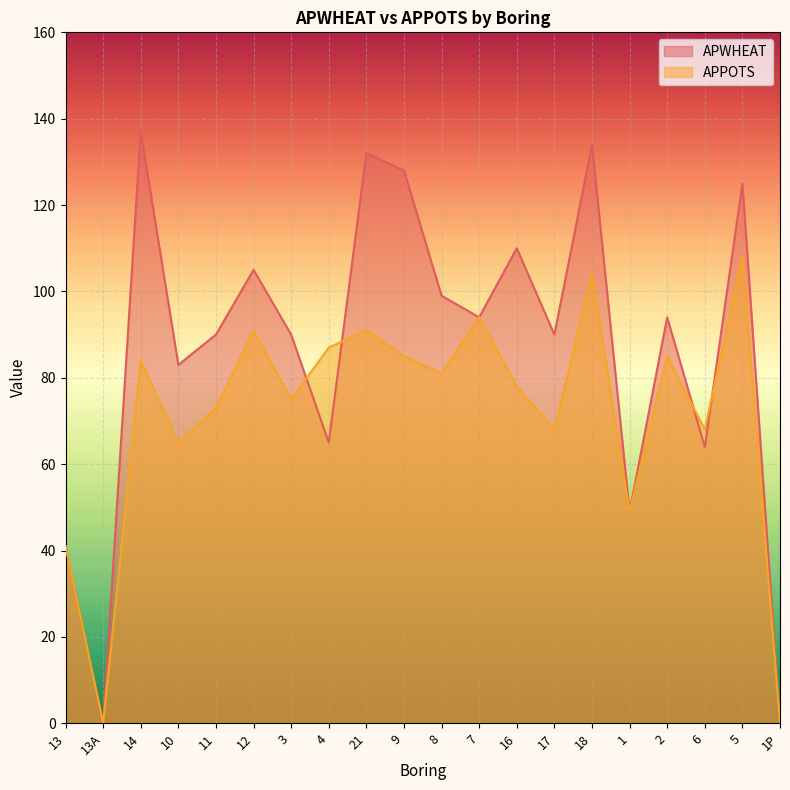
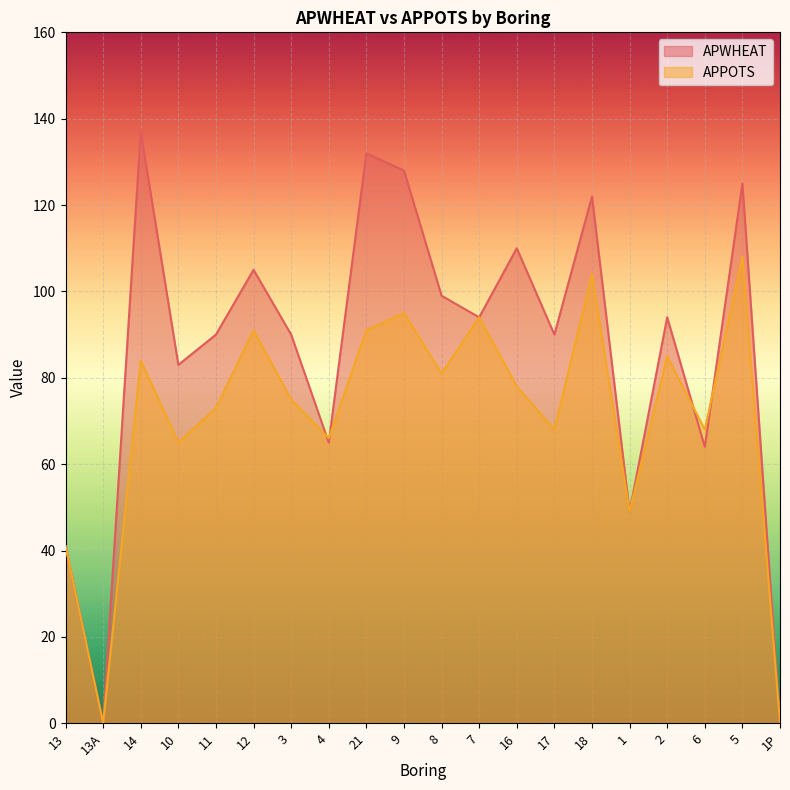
  {
    "APWHEAT": {
      "14": 137,
      "10": 83,
      "11": 90,
      "12": 105,
      "3": 90,
      "4": 65,
      "21": 132,
      "9": 128,
      "8": 99,
      "16": 110,
      "17": 90,
-     "18": 134,
+     "18": 122,
      "2": 94,
      "6": 64,
      "5": 125
    },
    "APPOTS": {
      "14": 84,
      "10": 65,
      "11": 73,
      "12": 91,
      "3": 75,
-     "4": 87,
+     "4": 66,
      "21": 91,
-     "9": 85,
+     "9": 95,
      "8": 81,
      "16": 78,
      "17": 68,
      "18": 104,
      "2": 85,
      "6": 68,
      "5": 108
    }
  }
